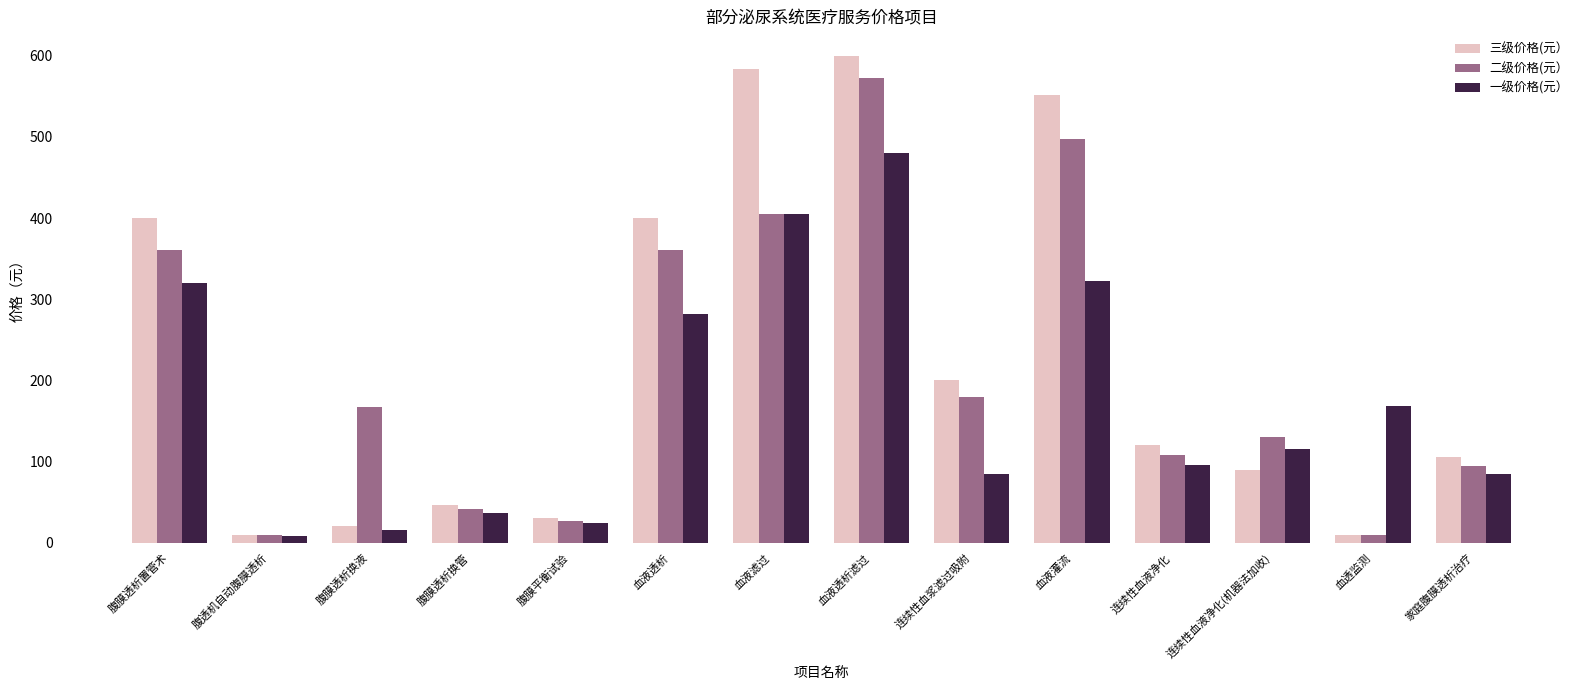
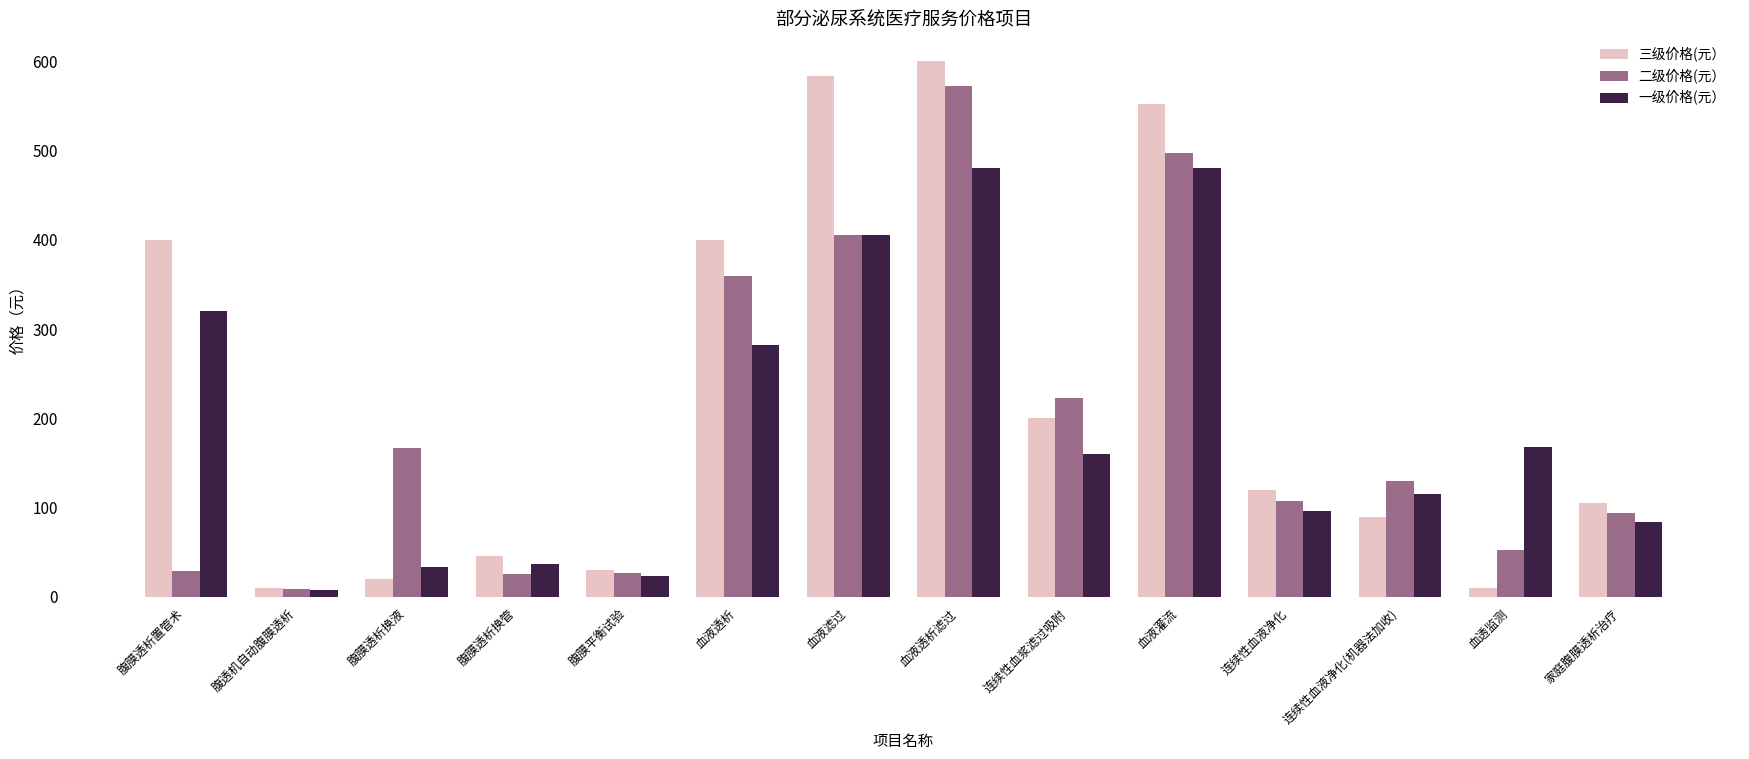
  {
    "三级价格(元）": {
      "腹膜透析置管术": 400,
      "腹透机自动腹膜透析": 10,
      "腹膜透析换液": 20,
      "腹膜透析换管": 50,
      "腹膜平衡试验": 30,
      "血液透析": 400,
      "血液滤过": 580,
      "血液透析滤过": 600,
      "连续性血浆滤过吸附": 200,
      "血液灌流": 550,
      "连续性血液净化": 120,
      "连续性血液净化(机器法加收)": 90,
      "血透监测": 10,
      "家庭腹膜透析治疗": 110
    },
    "二级价格(元）": {
-     "腹膜透析置管术": 360,
+     "腹膜透析置管术": 30,
      "腹透机自动腹膜透析": 10,
      "腹膜透析换液": 170,
-     "腹膜透析换管": 40,
+     "腹膜透析换管": 30,
      "腹膜平衡试验": 30,
      "血液透析": 360,
      "血液滤过": 410,
      "血液透析滤过": 570,
-     "连续性血浆滤过吸附": 180,
+     "连续性血浆滤过吸附": 220,
      "血液灌流": 500,
      "连续性血液净化": 110,
      "连续性血液净化(机器法加收)": 130,
-     "血透监测": 10,
+     "血透监测": 50,
      "家庭腹膜透析治疗": 90
    },
    "一级价格(元）": {
      "腹膜透析置管术": 320,
      "腹透机自动腹膜透析": 10,
-     "腹膜透析换液": 20,
+     "腹膜透析换液": 30,
      "腹膜透析换管": 40,
      "腹膜平衡试验": 20,
      "血液透析": 280,
      "血液滤过": 410,
      "血液透析滤过": 480,
-     "连续性血浆滤过吸附": 80,
-     "血液灌流": 320,
+     "连续性血浆滤过吸附": 160,
+     "血液灌流": 480,
      "连续性血液净化": 100,
      "连续性血液净化(机器法加收)": 120,
      "血透监测": 170,
      "家庭腹膜透析治疗": 80
    }
  }
